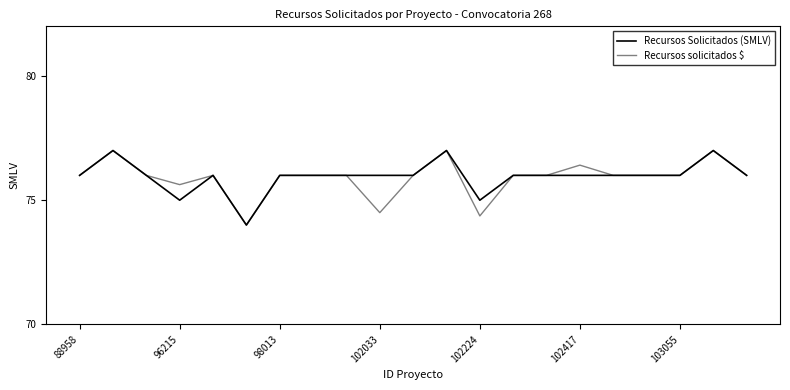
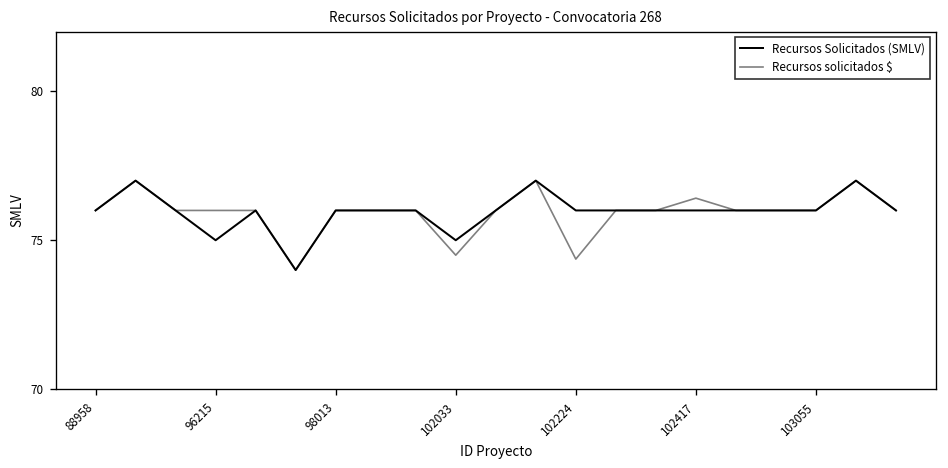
  {
    "Recursos Solicitados (SMLV)": {
      "96215": 75,
-     "102033": 76,
-     "102224": 75,
+     "102033": 75,
+     "102224": 76,
      "102417": 76
    },
    "Recursos solicitados $": {
-     "96215": 75.6,
+     "96215": 76.0,
      "102033": 74.5,
      "102224": 74.4,
      "102417": 76.4
    }
  }
